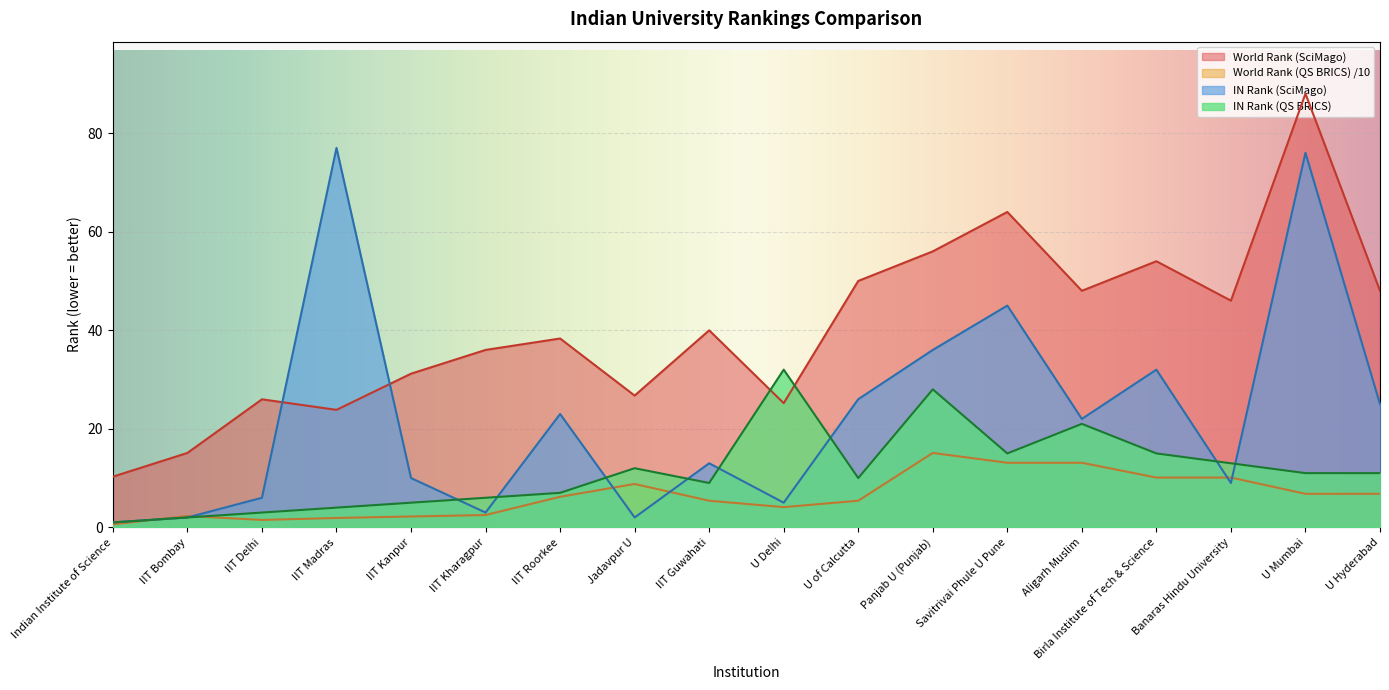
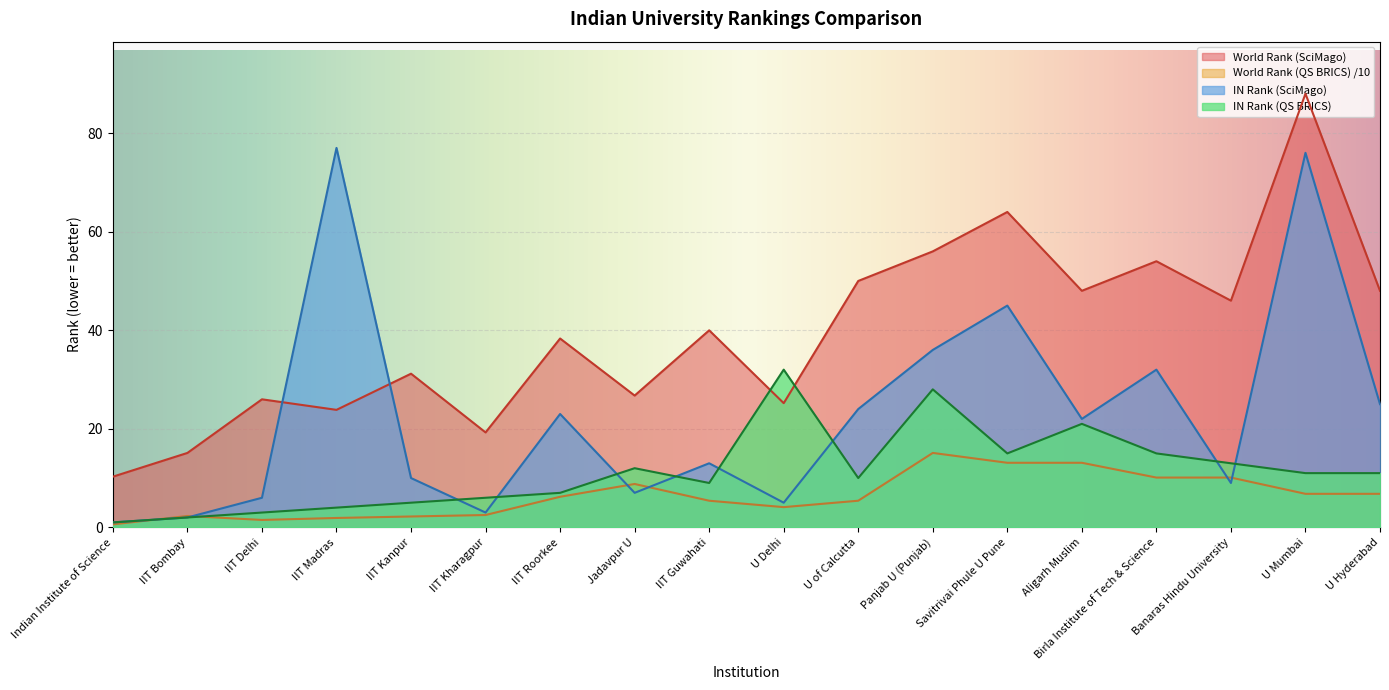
  {
    "World Rank (SciMago)": {
      "Indian Institute of Science": 10,
      "IIT Bombay": 15,
      "IIT Delhi": 26,
      "IIT Madras": 24,
      "IIT Kanpur": 31,
-     "IIT Kharagpur": 36,
+     "IIT Kharagpur": 19,
      "IIT Roorkee": 38,
      "Jadavpur U": 27,
      "IIT Guwahati": 40,
      "U Delhi": 25,
      "U of Calcutta": 50,
      "Panjab U (Punjab)": 56,
      "Savitrivai Phule U Pune": 64,
      "Aligarh Muslim": 48,
      "Birla Institute of Tech & Science": 54,
      "Banaras Hindu University": 46,
      "U Hyderabad": 48
    },
    "World Rank (QS BRICS) /10": {
      "IIT Delhi": 2,
      "IIT Madras": 2,
      "IIT Kanpur": 2,
      "IIT Roorkee": 6,
      "Jadavpur U": 9,
      "IIT Guwahati": 5,
      "U Delhi": 4,
      "U of Calcutta": 5,
      "Panjab U (Punjab)": 15,
      "Savitrivai Phule U Pune": 13,
      "Aligarh Muslim": 13,
      "Birla Institute of Tech & Science": 10,
      "Banaras Hindu University": 10,
      "U Mumbai": 7,
      "U Hyderabad": 7
    },
    "IN Rank (SciMago)": {
      "IIT Delhi": 6,
      "IIT Madras": 77,
      "IIT Kanpur": 10,
      "IIT Roorkee": 23,
-     "Jadavpur U": 2,
+     "Jadavpur U": 7,
      "IIT Guwahati": 13,
      "U Delhi": 5,
-     "U of Calcutta": 26,
+     "U of Calcutta": 24,
      "Panjab U (Punjab)": 36,
      "Savitrivai Phule U Pune": 45,
      "Aligarh Muslim": 22,
      "Birla Institute of Tech & Science": 32,
      "Banaras Hindu University": 9,
      "U Mumbai": 76,
      "U Hyderabad": 25
    },
    "IN Rank (QS BRICS)": {
      "IIT Delhi": 3,
      "IIT Madras": 4,
      "IIT Kanpur": 5,
      "IIT Kharagpur": 6,
      "IIT Roorkee": 7,
      "Jadavpur U": 12,
      "IIT Guwahati": 9,
      "U Delhi": 32,
      "U of Calcutta": 10,
      "Panjab U (Punjab)": 28,
      "Savitrivai Phule U Pune": 15,
      "Aligarh Muslim": 21,
      "Birla Institute of Tech & Science": 15,
      "Banaras Hindu University": 13,
      "U Mumbai": 11,
      "U Hyderabad": 11
    }
  }
